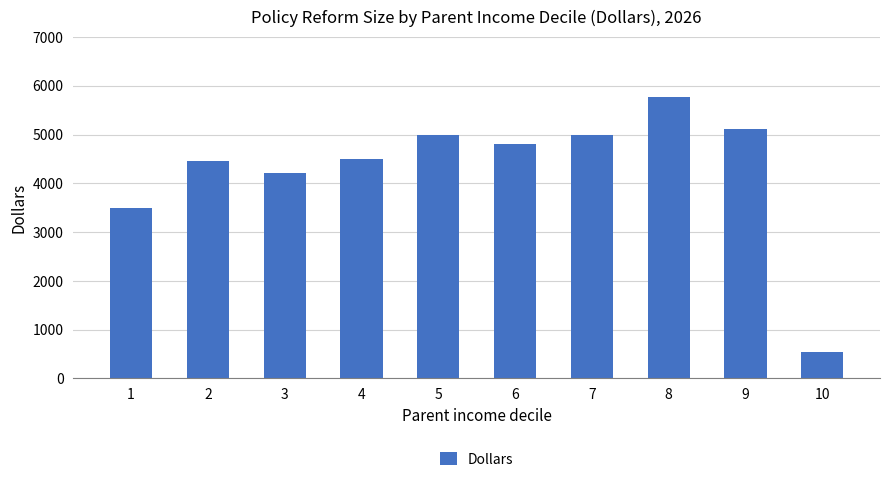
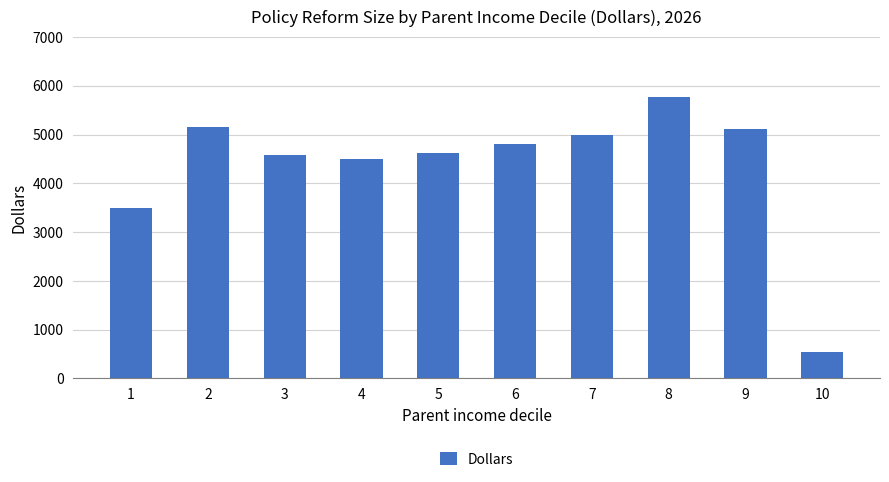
  {
    "1": 3500,
-   "2": 4400,
-   "3": 4200,
+   "2": 5200,
+   "3": 4600,
    "4": 4500,
-   "5": 5000,
+   "5": 4600,
    "6": 4800,
    "7": 5000,
    "8": 5800,
    "9": 5100,
    "10": 600
  }
